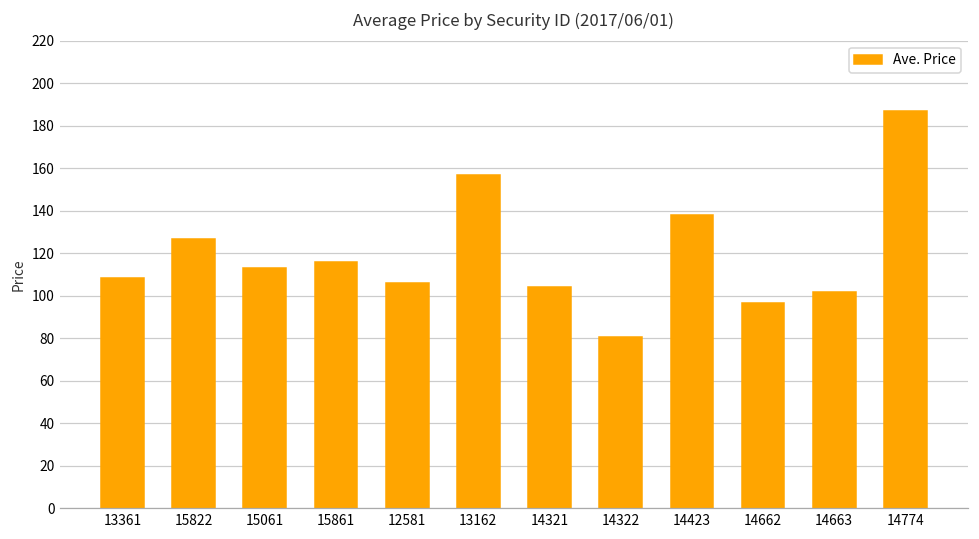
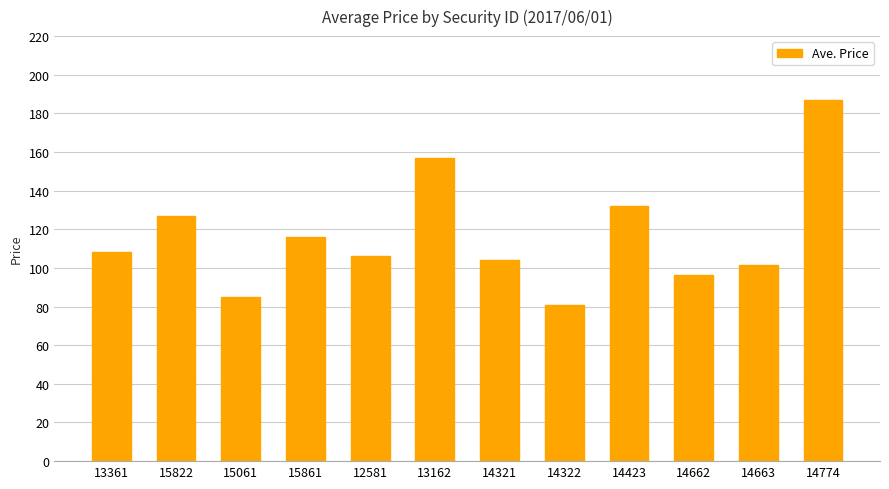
  {
    "13361": 108,
    "15822": 127,
-   "15061": 113,
+   "15061": 85,
    "15861": 116,
    "12581": 106,
    "13162": 157,
    "14321": 104,
    "14322": 81,
-   "14423": 138,
+   "14423": 132,
    "14662": 97,
    "14663": 102,
    "14774": 187
  }
